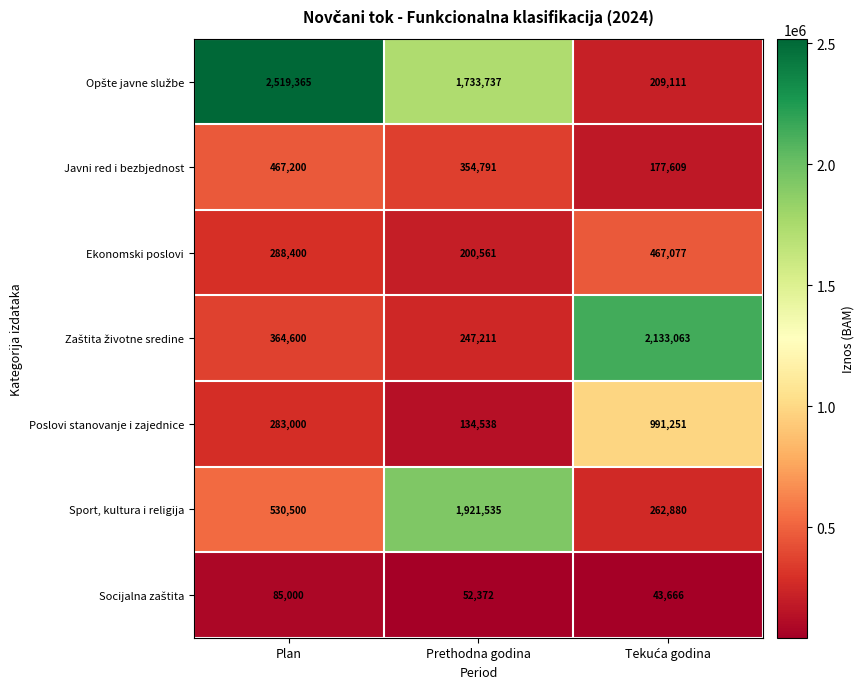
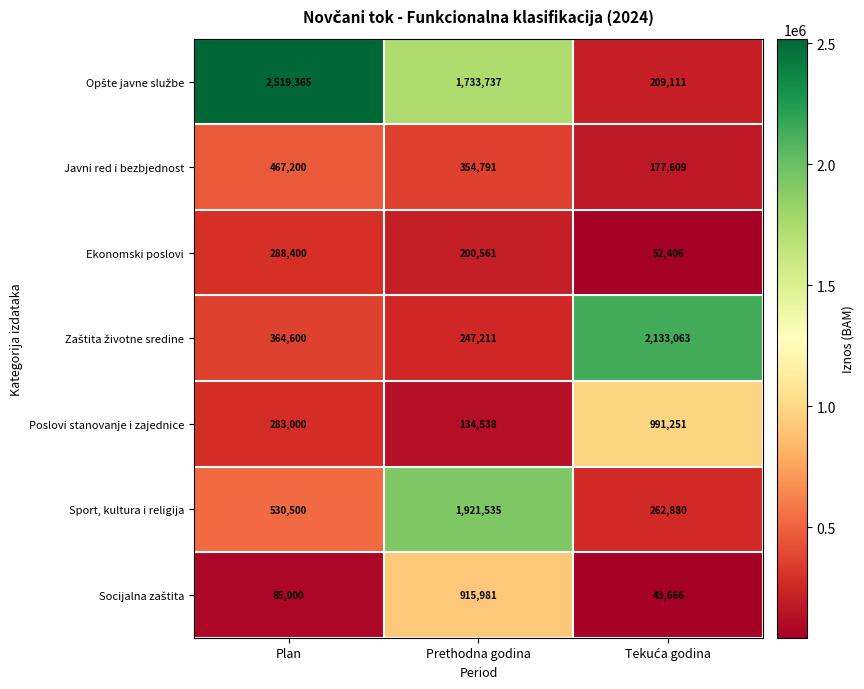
  {
    "Opšte javne službe": {
      "Plan": "2,519,365",
      "Prethodna godina": "1,733,737",
      "Tekuća godina": "209,111"
    },
    "Javni red i bezbjednost": {
      "Plan": "467,200",
      "Prethodna godina": "354,791",
      "Tekuća godina": "177,609"
    },
    "Ekonomski poslovi": {
      "Plan": "288,400",
      "Prethodna godina": "200,561",
-     "Tekuća godina": "467,077"
+     "Tekuća godina": "52,406"
    },
    "Zaštita životne sredine": {
      "Plan": "364,600",
      "Prethodna godina": "247,211",
      "Tekuća godina": "2,133,063"
    },
    "Poslovi stanovanje i zajednice": {
      "Plan": "283,000",
      "Prethodna godina": "134,538",
      "Tekuća godina": "991,251"
    },
    "Sport, kultura i religija": {
      "Plan": "530,500",
      "Prethodna godina": "1,921,535",
      "Tekuća godina": "262,880"
    },
    "Socijalna zaštita": {
      "Plan": "85,000",
-     "Prethodna godina": "52,372",
+     "Prethodna godina": "915,981",
      "Tekuća godina": "43,666"
    }
  }
